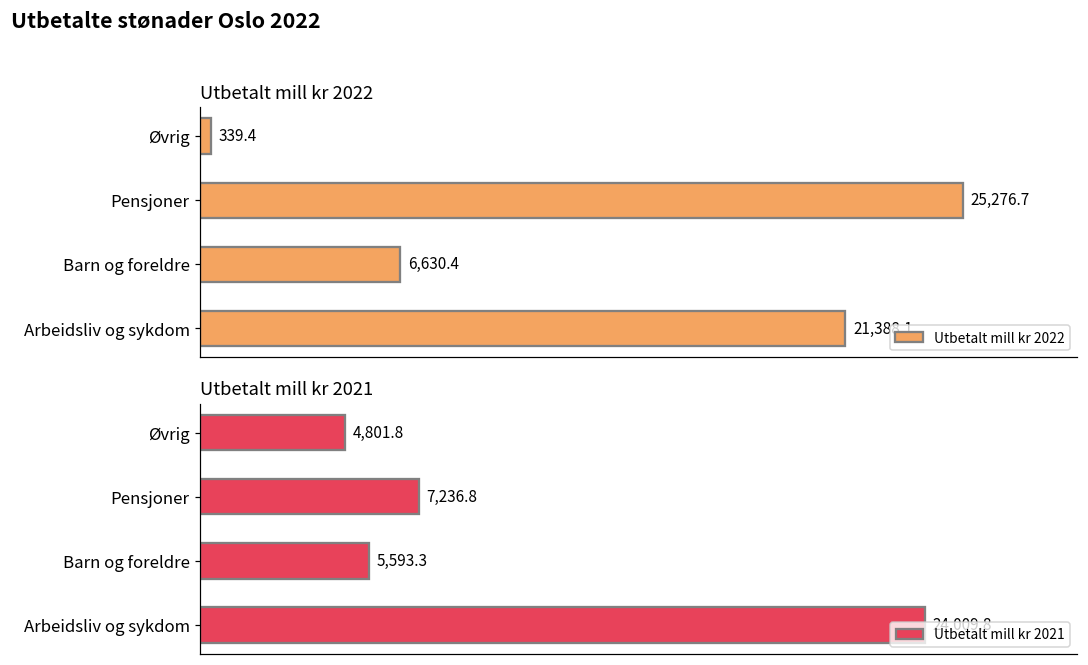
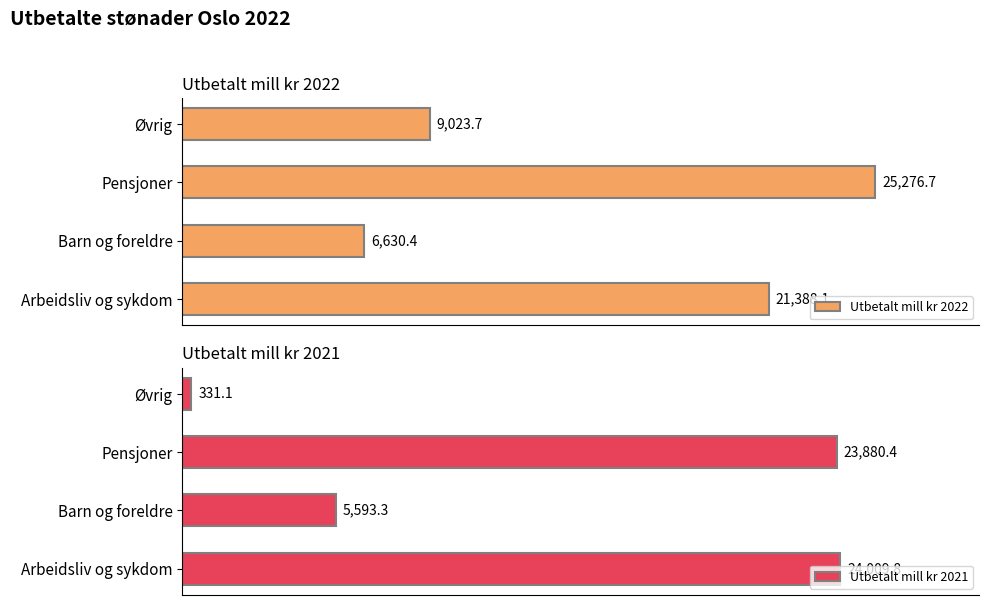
  {
    "Utbetalt mill kr 2022": {
-     "Øvrig": "339.4",
+     "Øvrig": "9,023.7",
      "Pensjoner": "25,276.7",
      "Barn og foreldre": "6,630.4"
    },
    "Utbetalt mill kr 2021": {
-     "Øvrig": "4,801.8",
-     "Pensjoner": "7,236.8",
+     "Øvrig": "331.1",
+     "Pensjoner": "23,880.4",
      "Barn og foreldre": "5,593.3"
    }
  }
